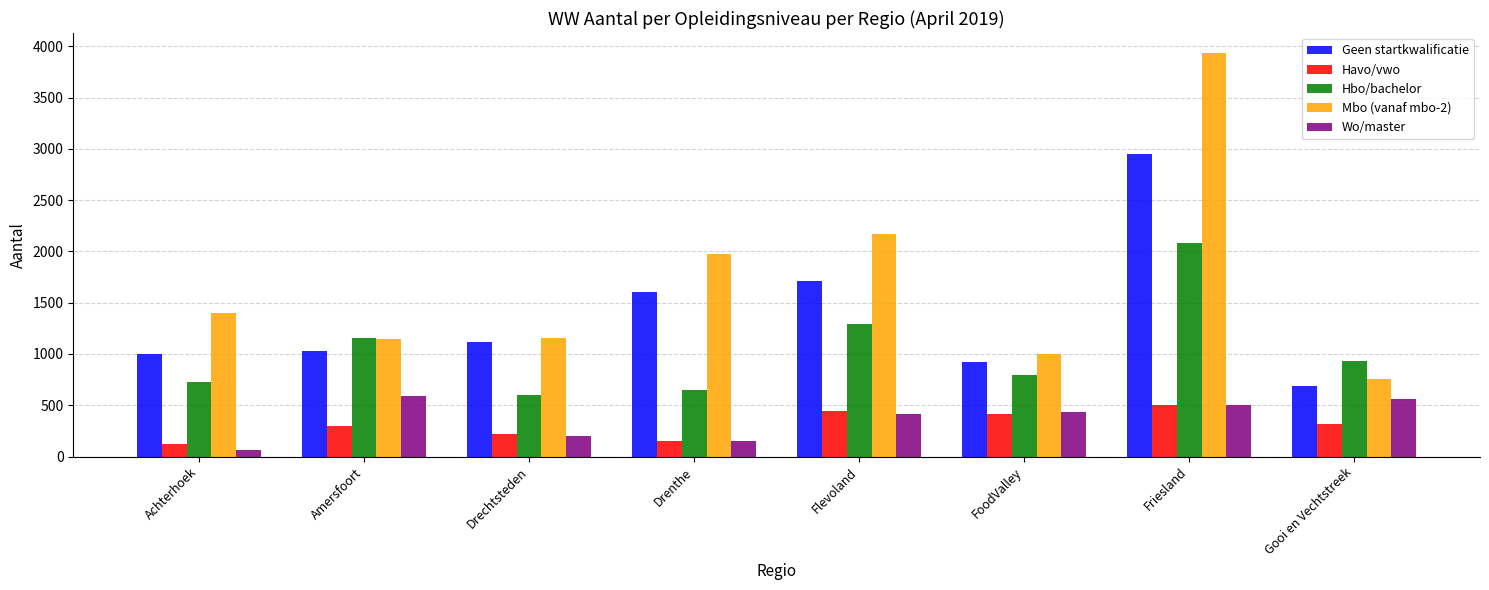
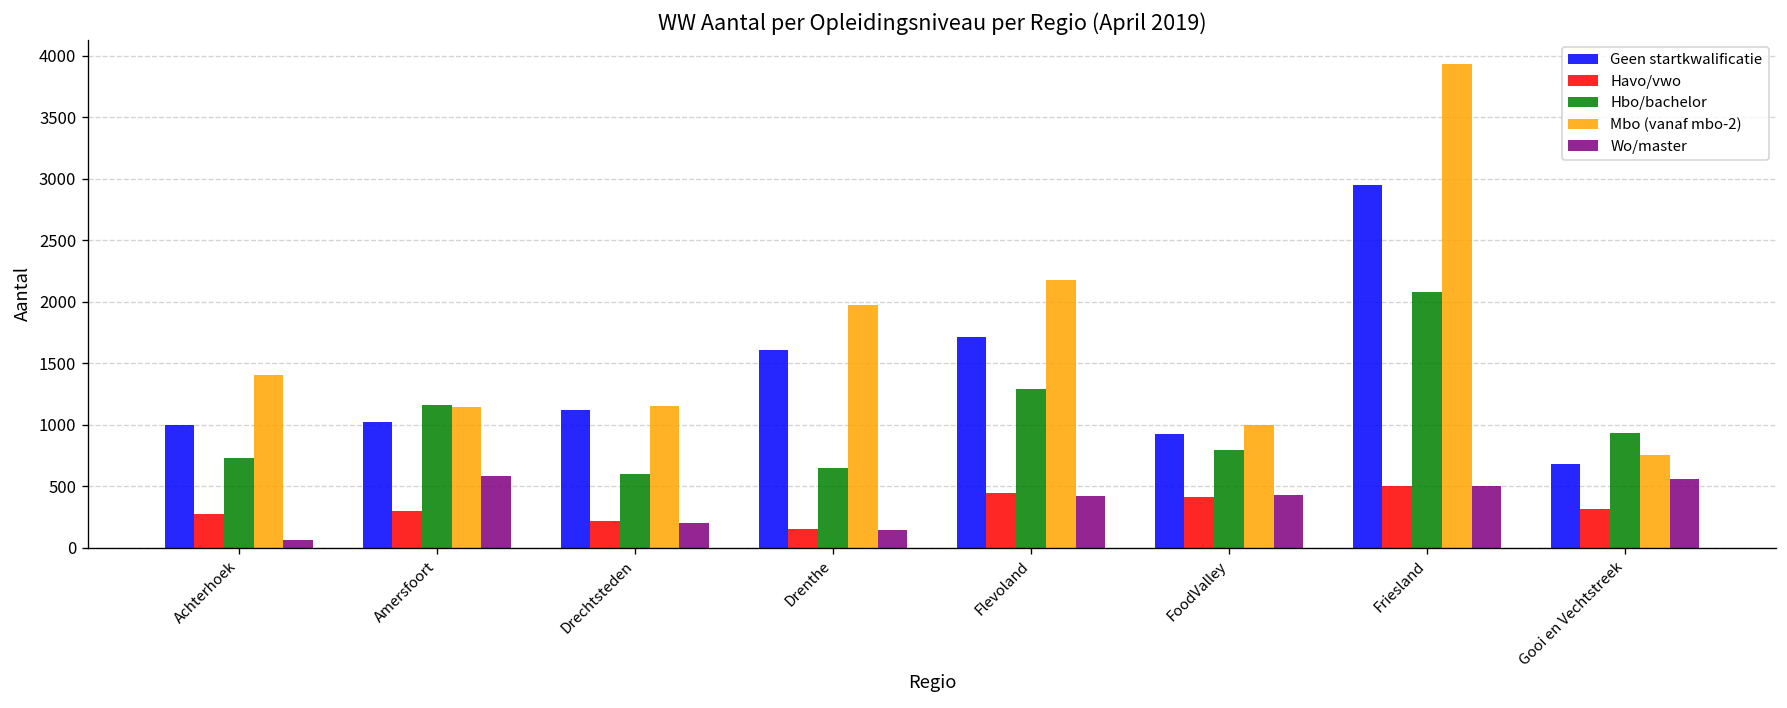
  {
    "Geen startkwalificatie": {
      "Achterhoek": 1000,
      "Amersfoort": 1030,
      "Drechtsteden": 1120,
      "Drenthe": 1610,
      "Flevoland": 1710,
      "FoodValley": 920,
      "Friesland": 2950,
      "Gooi en Vechtstreek": 680
    },
    "Havo/vwo": {
-     "Achterhoek": 120,
+     "Achterhoek": 280,
      "Amersfoort": 300,
      "Drechtsteden": 220,
      "Drenthe": 150,
      "Flevoland": 440,
      "FoodValley": 420,
      "Friesland": 500,
      "Gooi en Vechtstreek": 310
    },
    "Hbo/bachelor": {
      "Achterhoek": 730,
      "Amersfoort": 1160,
      "Drechtsteden": 600,
      "Drenthe": 650,
      "Flevoland": 1290,
      "FoodValley": 800,
      "Friesland": 2080,
      "Gooi en Vechtstreek": 930
    },
    "Mbo (vanaf mbo-2)": {
      "Achterhoek": 1400,
      "Amersfoort": 1140,
      "Drechtsteden": 1150,
      "Drenthe": 1970,
      "Flevoland": 2170,
      "FoodValley": 1000,
      "Friesland": 3930,
      "Gooi en Vechtstreek": 750
    },
    "Wo/master": {
      "Achterhoek": 70,
      "Amersfoort": 590,
      "Drechtsteden": 200,
      "Drenthe": 150,
      "Flevoland": 420,
      "FoodValley": 430,
      "Friesland": 500,
      "Gooi en Vechtstreek": 560
    }
  }
